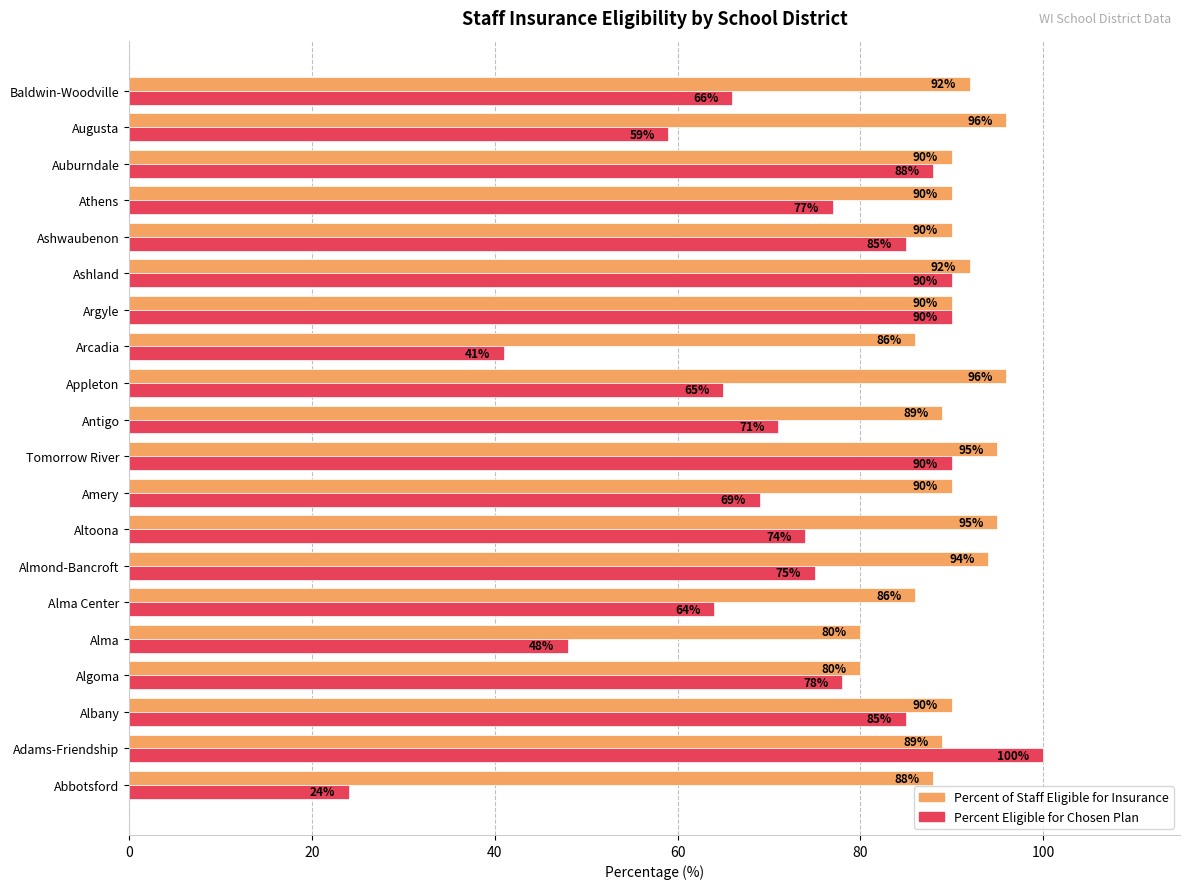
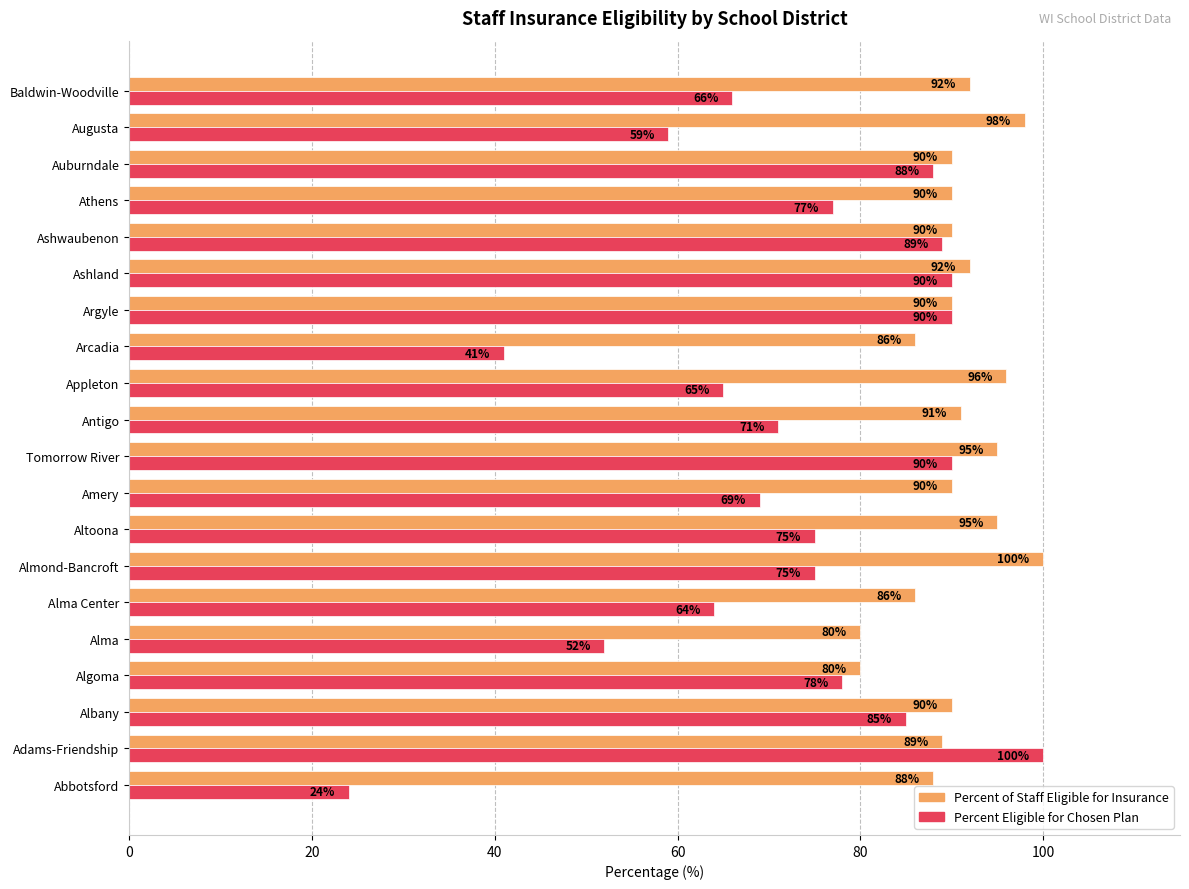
  {
    "Percent of Staff Eligible for Insurance": {
      "Baldwin-Woodville": "92%",
-     "Augusta": "96%",
+     "Augusta": "98%",
      "Auburndale": "90%",
      "Athens": "90%",
      "Ashwaubenon": "90%",
      "Ashland": "92%",
      "Argyle": "90%",
      "Arcadia": "86%",
      "Appleton": "96%",
-     "Antigo": "89%",
+     "Antigo": "91%",
      "Tomorrow River": "95%",
      "Amery": "90%",
      "Altoona": "95%",
-     "Almond-Bancroft": "94%",
+     "Almond-Bancroft": "100%",
      "Alma Center": "86%",
      "Alma": "80%",
      "Algoma": "80%",
      "Albany": "90%",
      "Adams-Friendship": "89%",
      "Abbotsford": "88%"
    },
    "Percent Eligible for Chosen Plan": {
      "Baldwin-Woodville": "66%",
      "Augusta": "59%",
      "Auburndale": "88%",
      "Athens": "77%",
-     "Ashwaubenon": "85%",
+     "Ashwaubenon": "89%",
      "Ashland": "90%",
      "Argyle": "90%",
      "Arcadia": "41%",
      "Appleton": "65%",
      "Antigo": "71%",
      "Tomorrow River": "90%",
      "Amery": "69%",
-     "Altoona": "74%",
+     "Altoona": "75%",
      "Almond-Bancroft": "75%",
      "Alma Center": "64%",
-     "Alma": "48%",
+     "Alma": "52%",
      "Algoma": "78%",
      "Albany": "85%",
      "Adams-Friendship": "100%",
      "Abbotsford": "24%"
    }
  }
